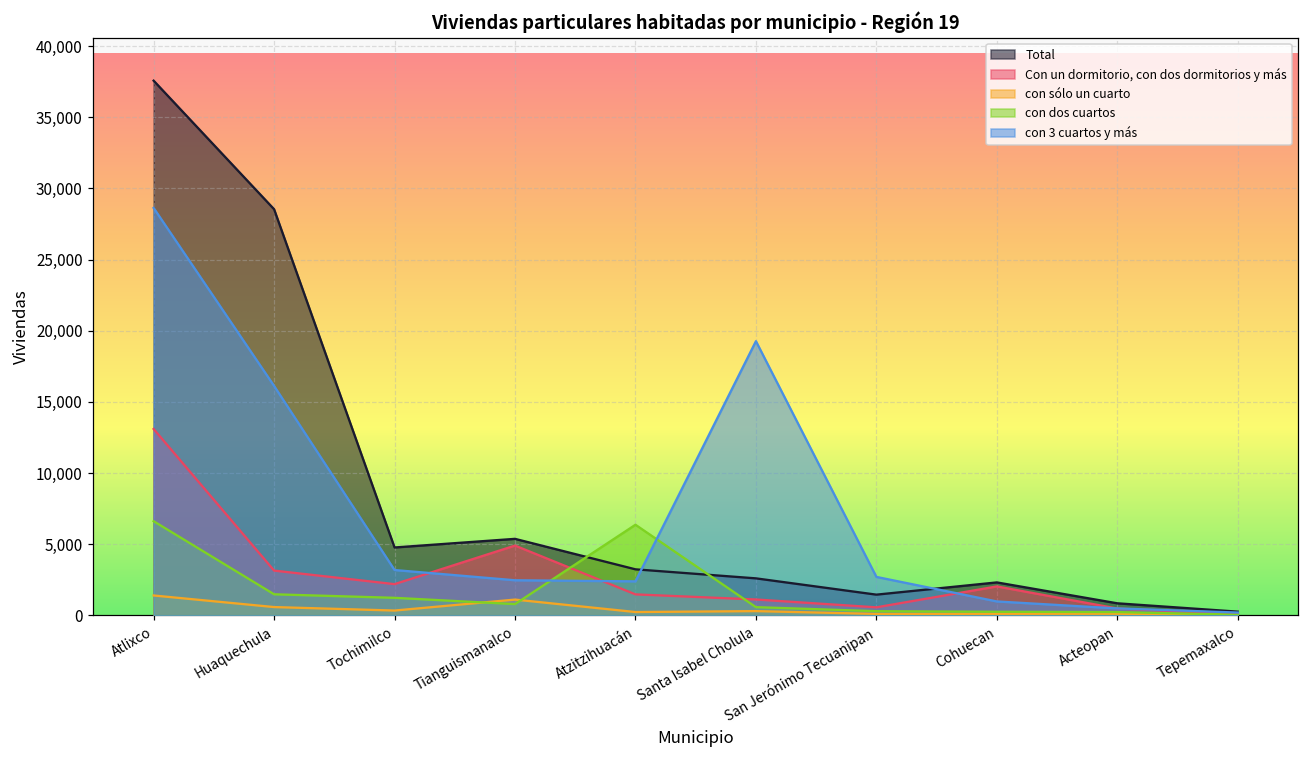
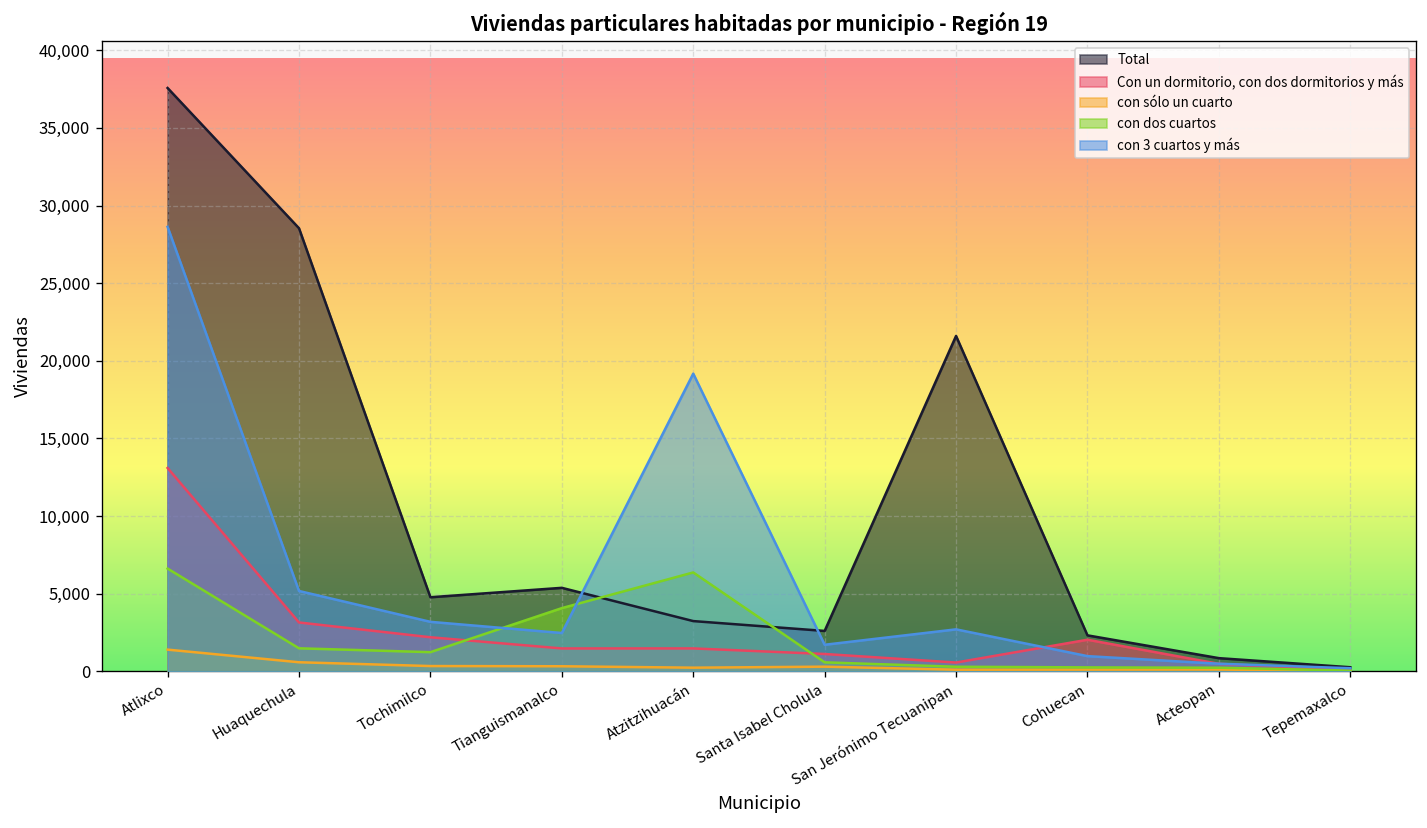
  {
    "Total": {
      "Atlixco": "37,600",
      "Huaquechula": "28,500",
      "Tochimilco": "4,800",
      "Tianguismanalco": "5,400",
      "Atzitzihuacán": "3,200",
      "Santa Isabel Cholula": "2,600",
-     "San Jerónimo Tecuanipan": "1,500",
+     "San Jerónimo Tecuanipan": "21,600",
      "Cohuecan": "2,300",
      "Acteopan": "900"
    },
    "Con un dormitorio, con dos dormitorios y más": {
      "Atlixco": "13,100",
      "Huaquechula": "3,100",
      "Tochimilco": "2,200",
-     "Tianguismanalco": "4,900",
+     "Tianguismanalco": "1,500",
      "Atzitzihuacán": "1,500",
      "Santa Isabel Cholula": "1,100",
      "San Jerónimo Tecuanipan": "600",
      "Cohuecan": "2,000"
    },
    "con sólo un cuarto": {
      "Atlixco": "1,400",
      "Huaquechula": "600",
      "Tochimilco": "300",
-     "Tianguismanalco": "1,100",
+     "Tianguismanalco": "300",
      "Atzitzihuacán": "200",
      "Santa Isabel Cholula": "300"
    },
    "con dos cuartos": {
      "Atlixco": "6,600",
      "Huaquechula": "1,500",
      "Tochimilco": "1,200",
-     "Tianguismanalco": "800",
+     "Tianguismanalco": "4,100",
      "Atzitzihuacán": "6,400",
      "Santa Isabel Cholula": "600"
    },
    "con 3 cuartos y más": {
      "Atlixco": "28,600",
-     "Huaquechula": "16,100",
+     "Huaquechula": "5,200",
      "Tochimilco": "3,200",
      "Tianguismanalco": "2,500",
-     "Atzitzihuacán": "2,400",
-     "Santa Isabel Cholula": "19,300",
+     "Atzitzihuacán": "19,200",
+     "Santa Isabel Cholula": "1,700",
      "San Jerónimo Tecuanipan": "2,700",
      "Cohuecan": "1,000"
    }
  }
